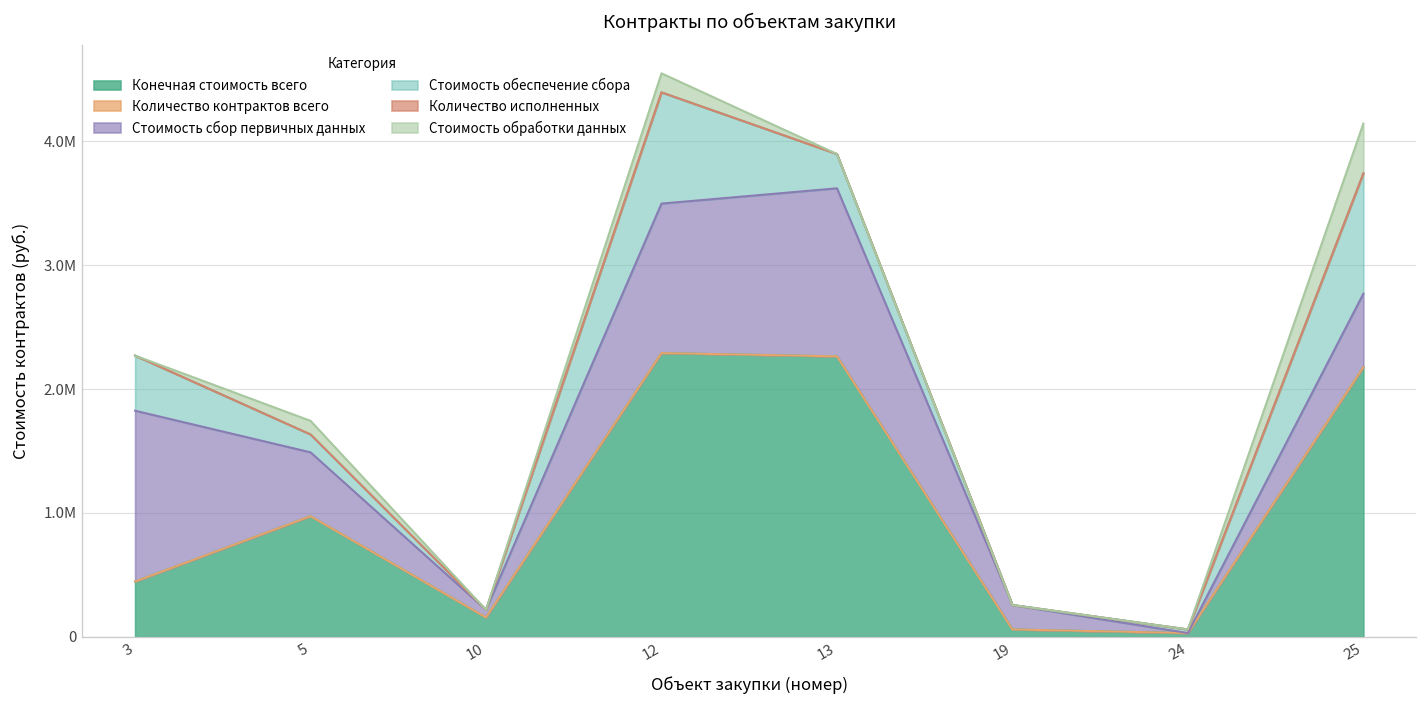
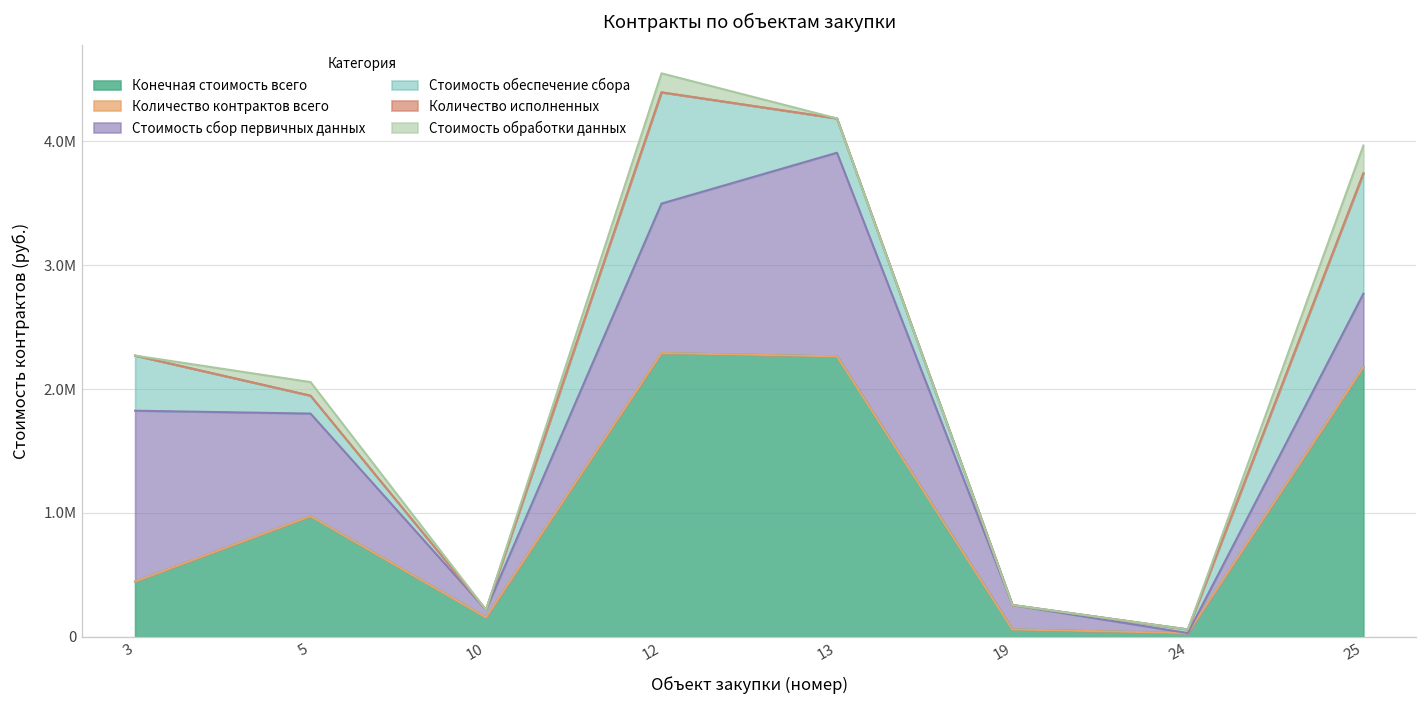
  {
    "Стоимость сбор первичных данных": {
      "3": 1380000,
-     "5": 520000,
+     "5": 830000,
      "12": 1210000,
-     "13": 1360000,
+     "13": 1640000,
      "25": 590000
    },
    "Стоимость обработки данных": {
      "5": 110000,
      "12": 150000,
-     "25": 400000
+     "25": 230000
    }
  }
